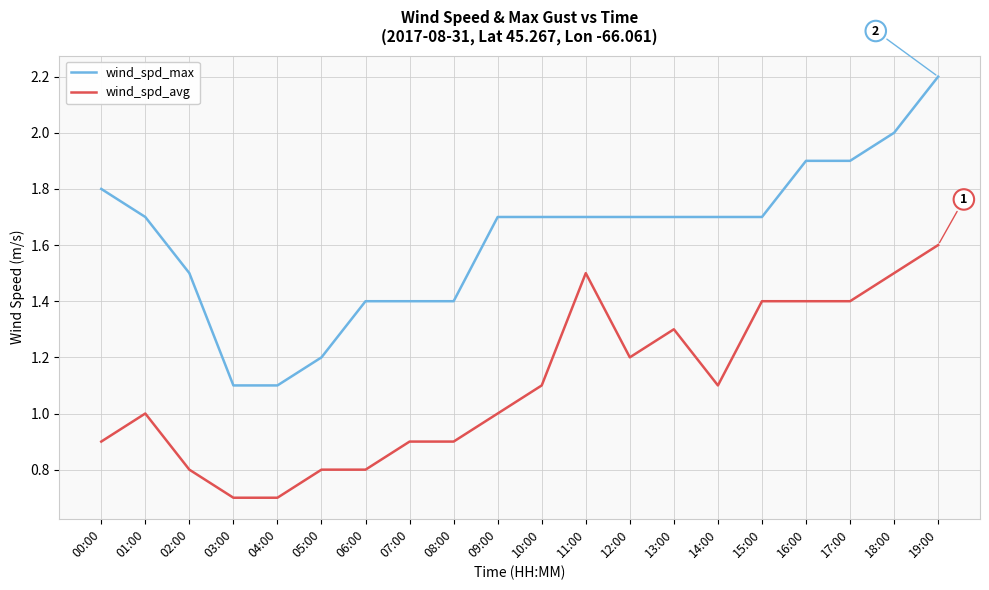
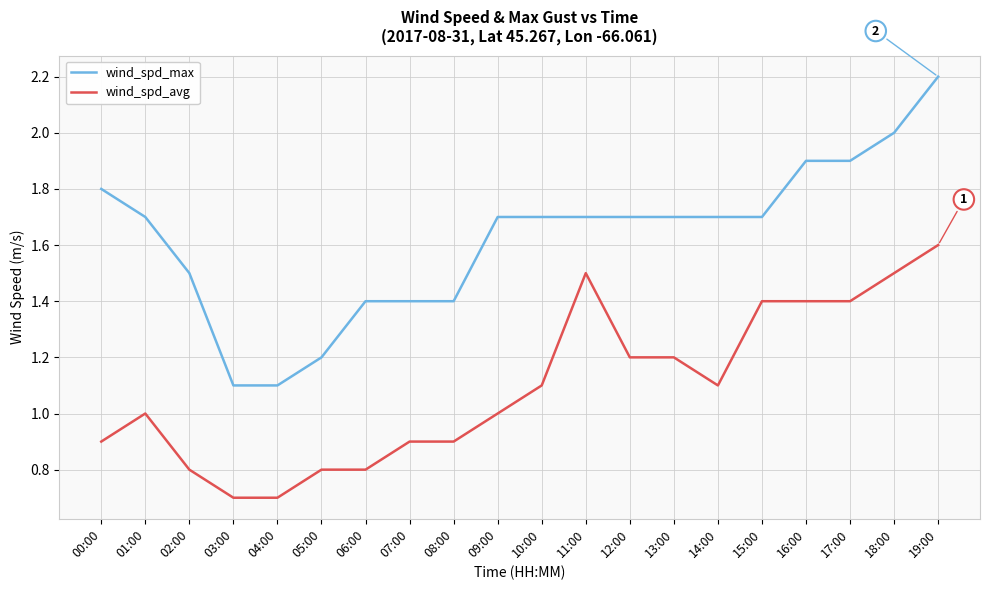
  {
    "wind_spd_max": {
      "00:00": 1.8,
      "01:00": 1.7,
      "02:00": 1.5,
      "03:00": 1.1,
      "04:00": 1.1,
      "05:00": 1.2,
      "06:00": 1.4,
      "07:00": 1.4,
      "08:00": 1.4,
      "09:00": 1.7,
      "10:00": 1.7,
      "11:00": 1.7,
      "12:00": 1.7,
      "13:00": 1.7,
      "14:00": 1.7,
      "15:00": 1.7,
      "16:00": 1.9,
      "17:00": 1.9,
      "18:00": 2.0
    },
    "wind_spd_avg": {
      "00:00": 0.9,
      "01:00": 1.0,
      "02:00": 0.8,
      "03:00": 0.7,
      "04:00": 0.7,
      "05:00": 0.8,
      "06:00": 0.8,
      "07:00": 0.9,
      "08:00": 0.9,
      "09:00": 1.0,
      "10:00": 1.1,
      "11:00": 1.5,
      "12:00": 1.2,
-     "13:00": 1.3,
+     "13:00": 1.2,
      "14:00": 1.1,
      "15:00": 1.4,
      "16:00": 1.4,
      "17:00": 1.4,
      "18:00": 1.5
    }
  }
